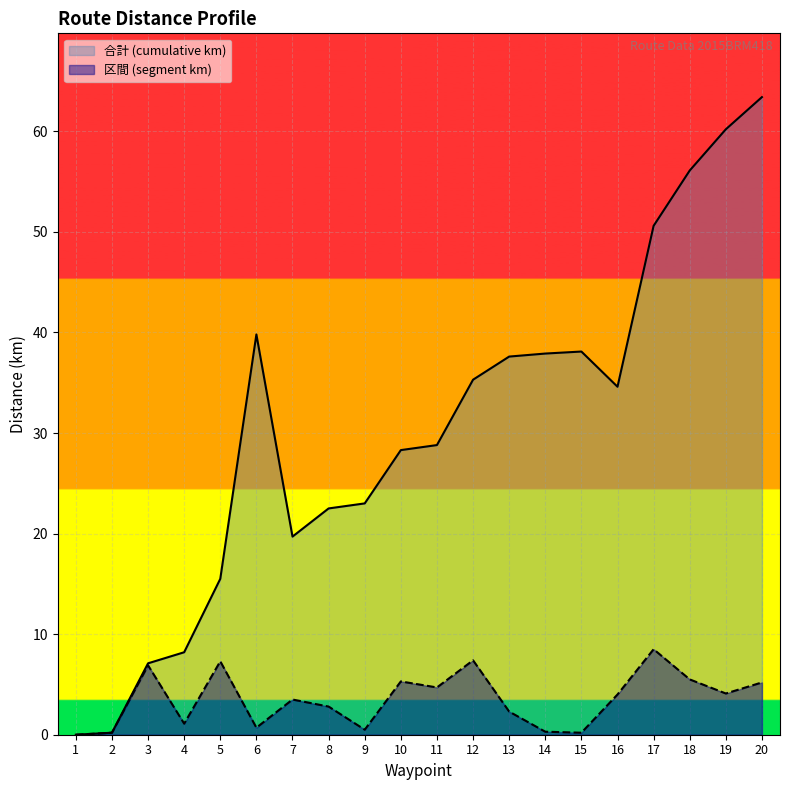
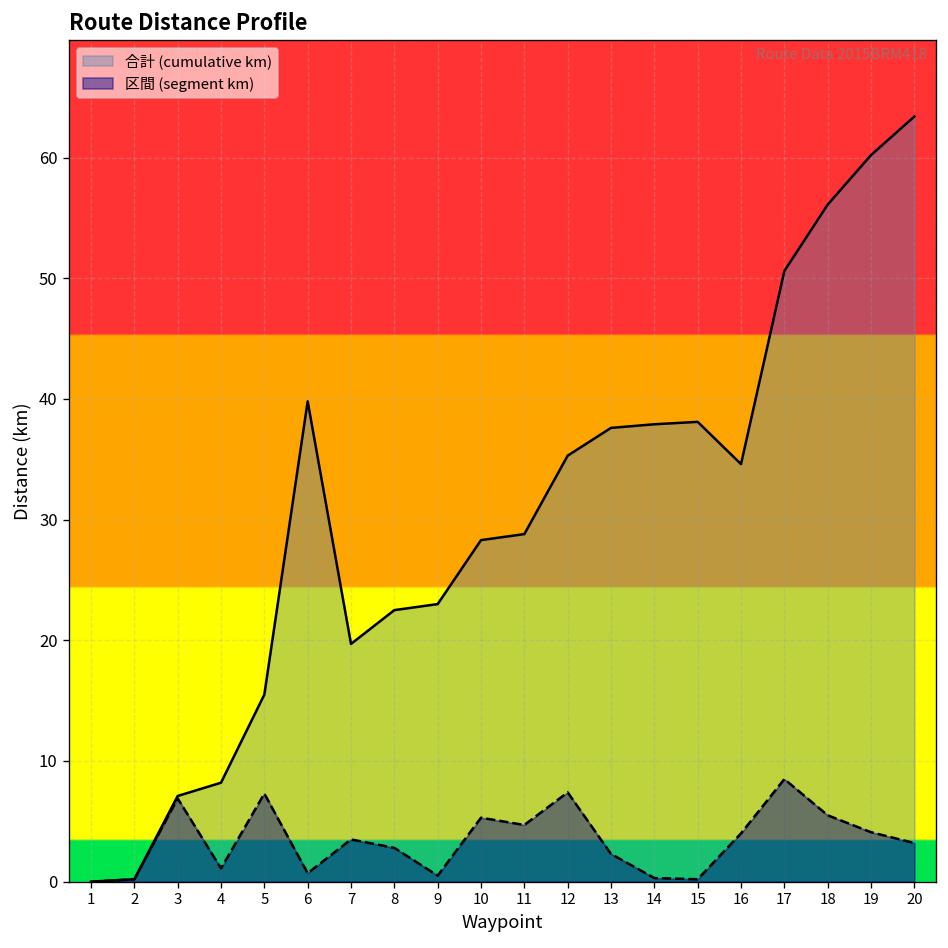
  {
    "合計 (cumulative km)": {
      "4": 8.2,
      "5": 15.5,
      "6": 39.8,
      "7": 19.7,
      "8": 22.5,
      "9": 23.0,
      "10": 28.3,
      "11": 28.8,
      "12": 35.3,
      "13": 37.6,
      "14": 37.9,
      "15": 38.1,
      "16": 34.6,
      "17": 50.6,
      "18": 56.1,
      "19": 60.2,
      "20": 63.4
    },
    "区間 (segment km)": {
      "4": 1.1,
      "5": 7.3,
      "6": 0.7,
      "7": 3.5,
      "8": 2.8,
      "9": 0.5,
      "10": 5.3,
      "11": 4.7,
      "12": 7.4,
      "13": 2.3,
      "14": 0.3,
      "15": 0.2,
      "16": 4.0,
      "17": 8.5,
      "18": 5.5,
      "19": 4.1,
-     "20": 5.2
+     "20": 3.2
    }
  }
